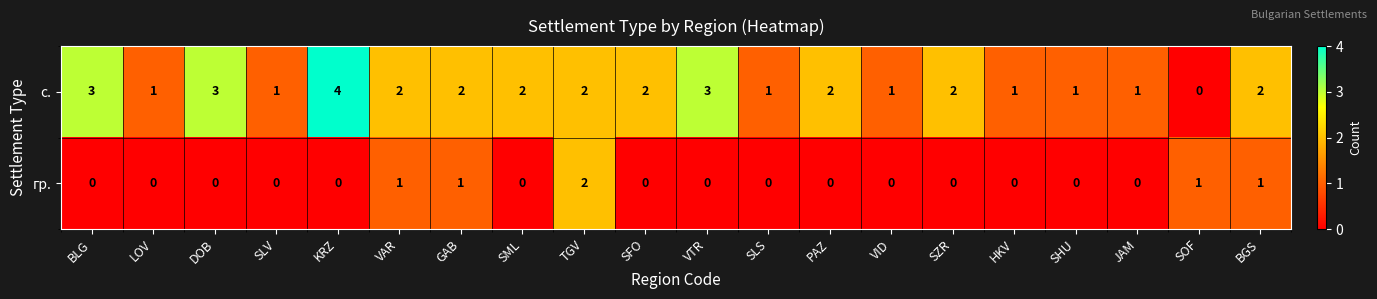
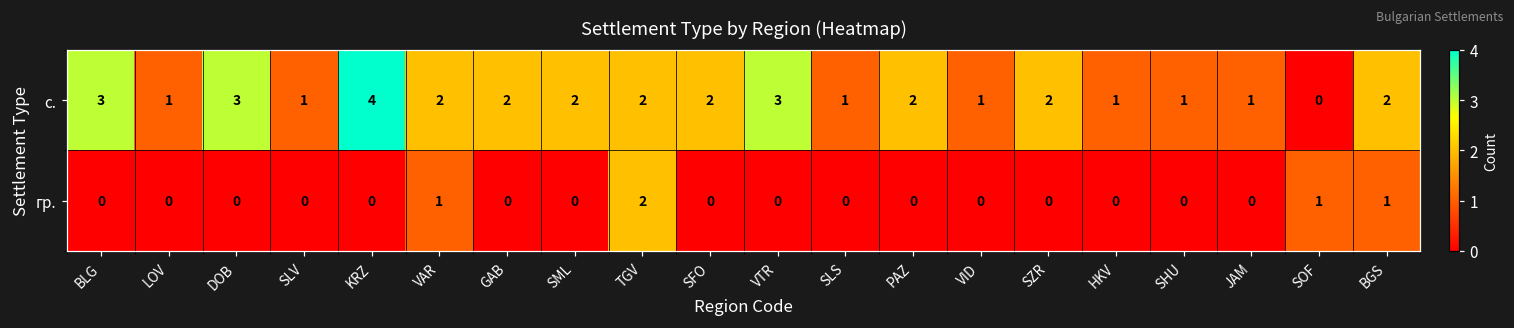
  {
    "с.": {
      "BLG": 3,
      "LOV": 1,
      "DOB": 3,
      "SLV": 1,
      "KRZ": 4,
      "VAR": 2,
      "GAB": 2,
      "SML": 2,
      "TGV": 2,
      "SFO": 2,
      "VTR": 3,
      "SLS": 1,
      "PAZ": 2,
      "VID": 1,
      "SZR": 2,
      "HKV": 1,
      "SHU": 1,
      "JAM": 1,
      "SOF": 0,
      "BGS": 2
    },
    "гр.": {
      "BLG": 0,
      "LOV": 0,
      "DOB": 0,
      "SLV": 0,
      "KRZ": 0,
      "VAR": 1,
-     "GAB": 1,
+     "GAB": 0,
      "SML": 0,
      "TGV": 2,
      "SFO": 0,
      "VTR": 0,
      "SLS": 0,
      "PAZ": 0,
      "VID": 0,
      "SZR": 0,
      "HKV": 0,
      "SHU": 0,
      "JAM": 0,
      "SOF": 1,
      "BGS": 1
    }
  }
